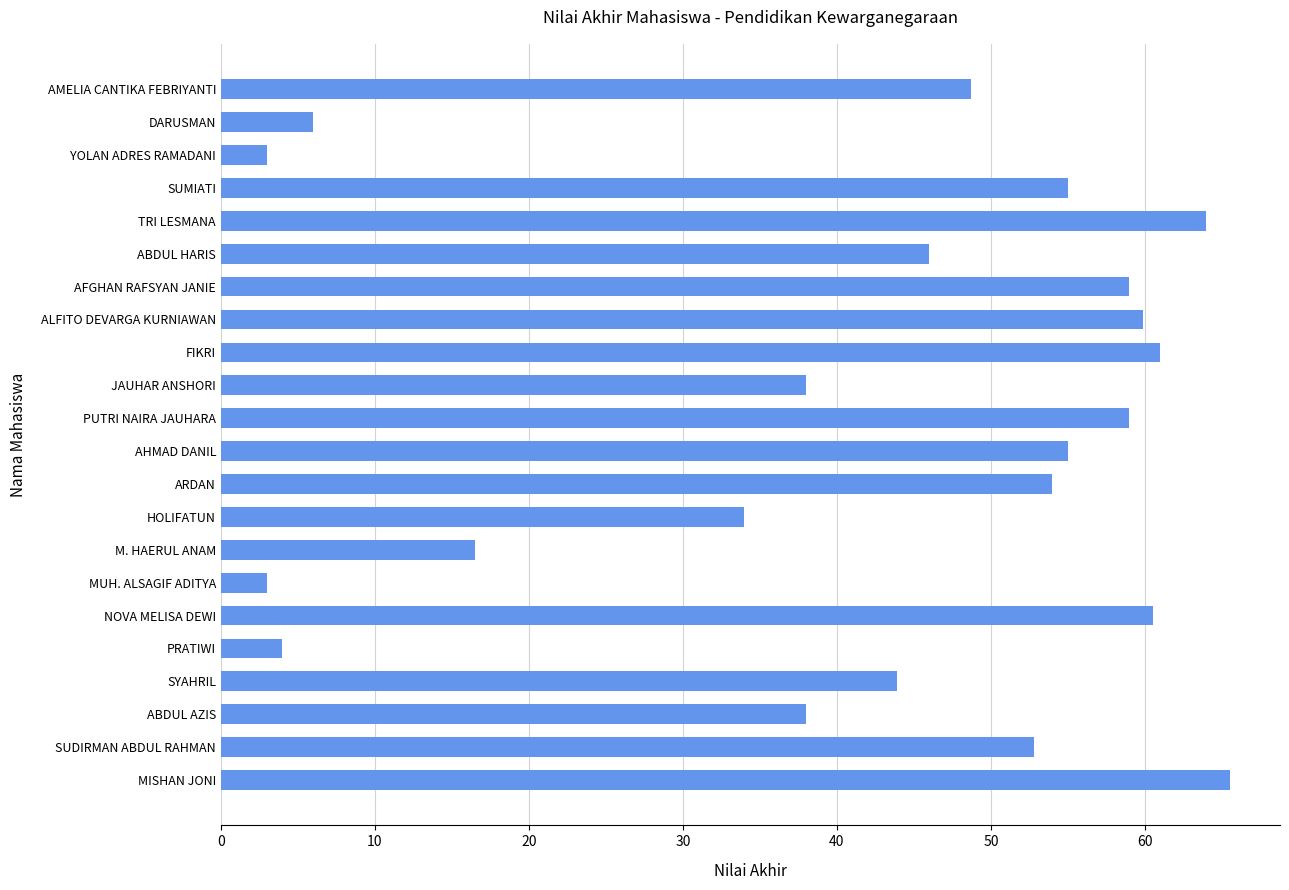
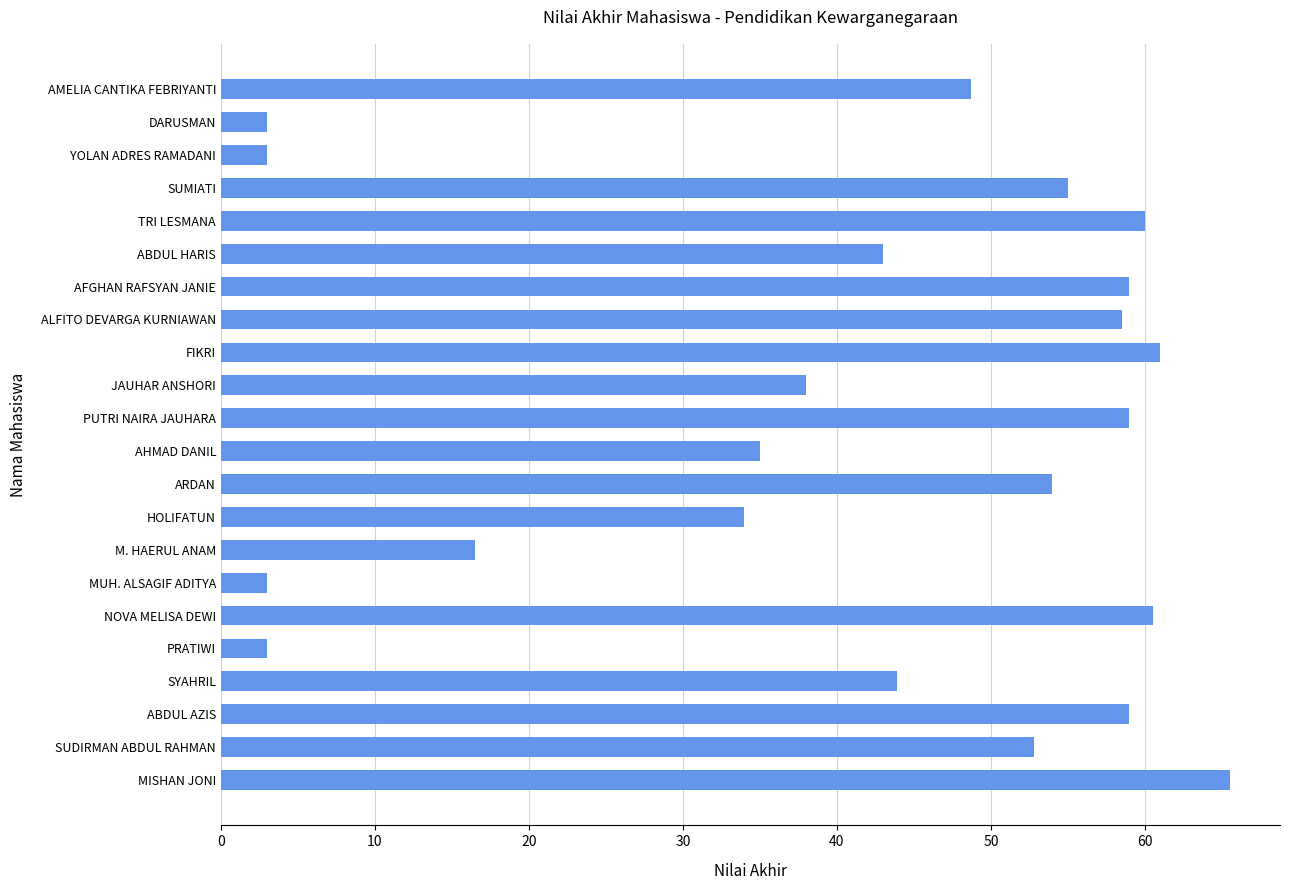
  {
    "AMELIA CANTIKA FEBRIYANTI": 48.7,
-   "DARUSMAN": 6,
+   "DARUSMAN": 3,
    "YOLAN ADRES RAMADANI": 3.0,
    "SUMIATI": 55.0,
-   "TRI LESMANA": 64,
-   "ABDUL HARIS": 46,
+   "TRI LESMANA": 60,
+   "ABDUL HARIS": 43,
    "AFGHAN RAFSYAN JANIE": 59.0,
-   "ALFITO DEVARGA KURNIAWAN": 59.9,
+   "ALFITO DEVARGA KURNIAWAN": 58.5,
    "FIKRI": 61.0,
    "JAUHAR ANSHORI": 38.0,
    "PUTRI NAIRA JAUHARA": 59.0,
-   "AHMAD DANIL": 55,
+   "AHMAD DANIL": 35,
    "ARDAN": 54.0,
    "HOLIFATUN": 34.0,
    "M. HAERUL ANAM": 16.5,
    "MUH. ALSAGIF ADITYA": 3.0,
    "NOVA MELISA DEWI": 60.5,
-   "PRATIWI": 4,
+   "PRATIWI": 3,
    "SYAHRIL": 43.9,
-   "ABDUL AZIS": 38,
+   "ABDUL AZIS": 59,
    "SUDIRMAN ABDUL RAHMAN": 52.8,
    "MISHAN JONI": 65.5
  }
